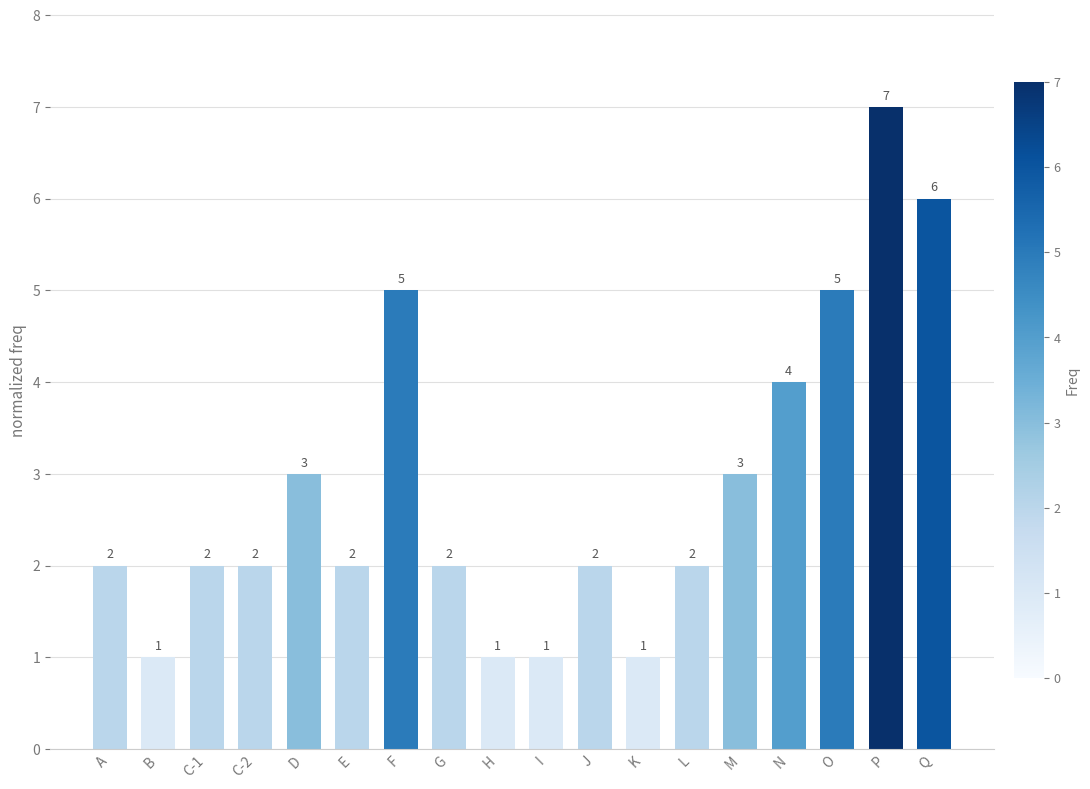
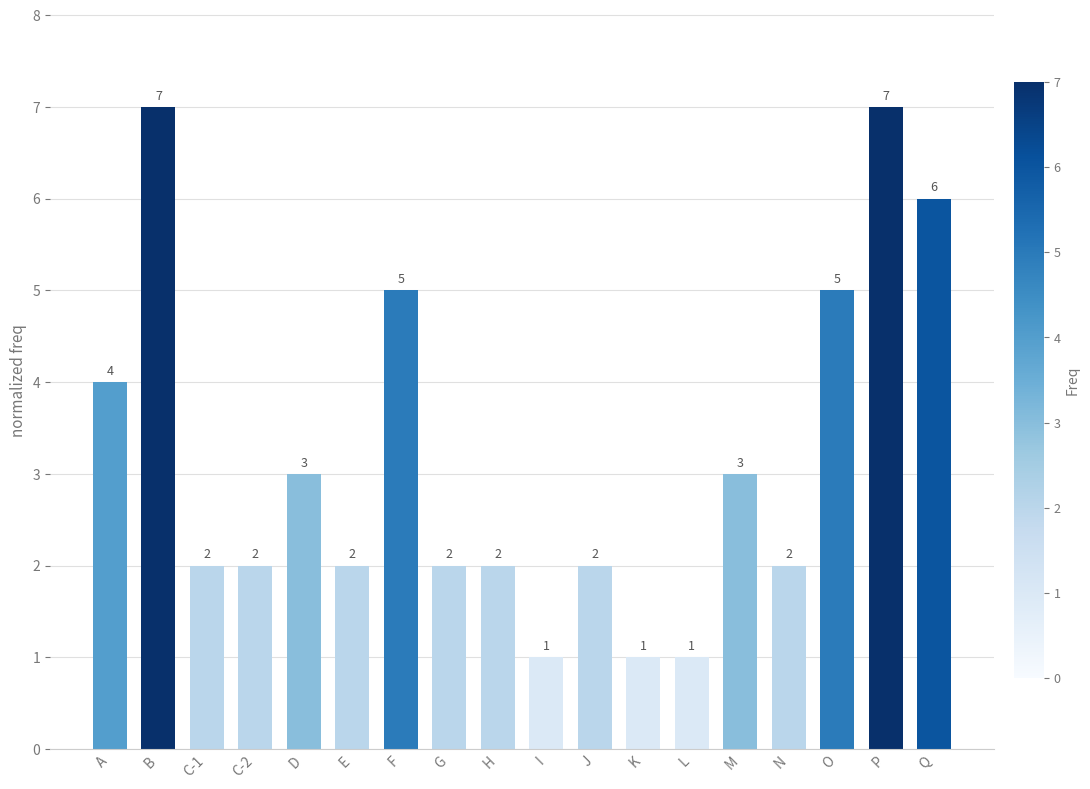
  {
-   "A": 2,
-   "B": 1,
+   "A": 4,
+   "B": 7,
    "C-1": 2,
    "C-2": 2,
    "D": 3,
    "E": 2,
    "F": 5,
    "G": 2,
-   "H": 1,
+   "H": 2,
    "I": 1,
    "J": 2,
    "K": 1,
-   "L": 2,
+   "L": 1,
    "M": 3,
-   "N": 4,
+   "N": 2,
    "O": 5,
    "P": 7,
    "Q": 6
  }
